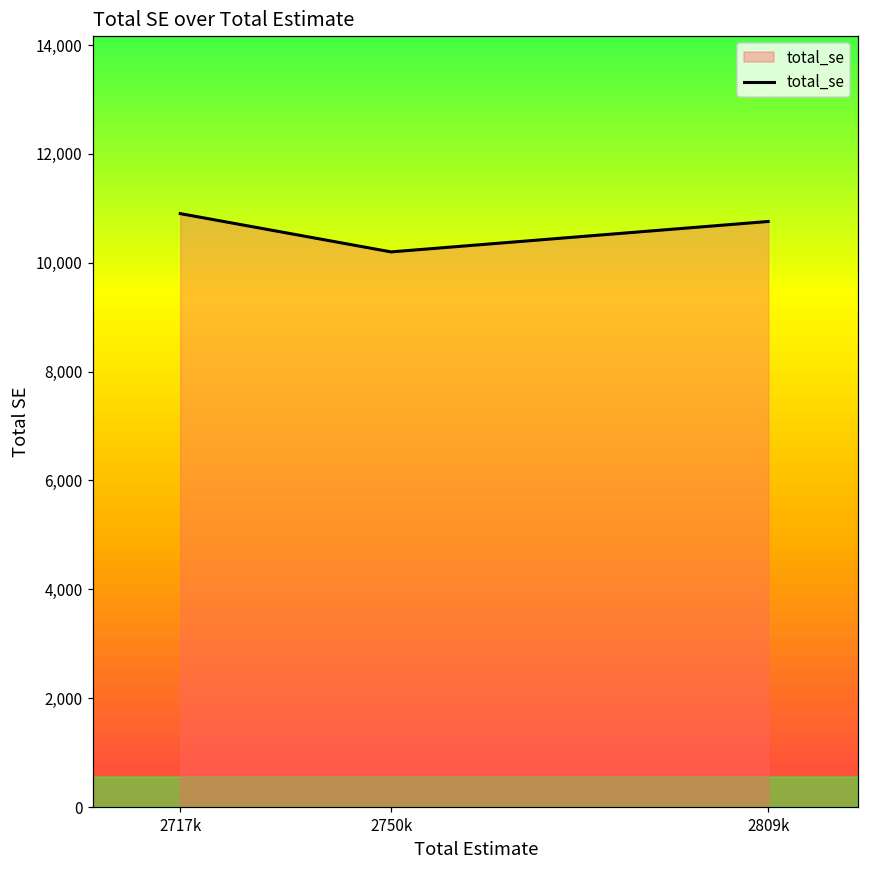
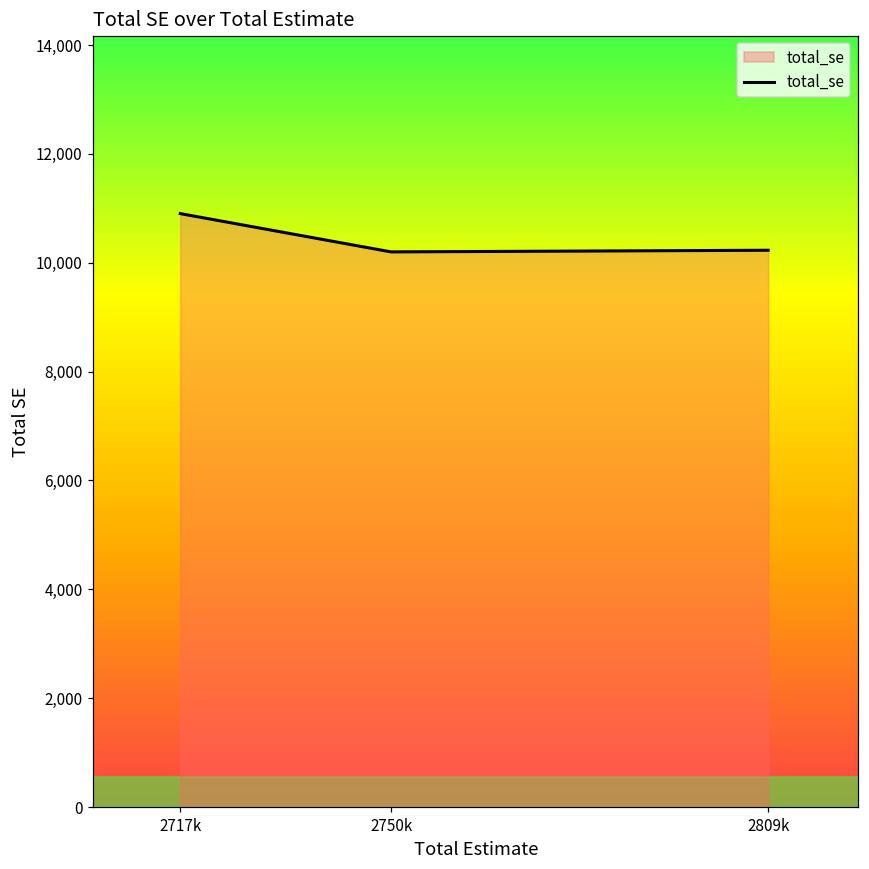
  {
    "2717k": "10,900",
    "2750k": "10,200",
-   "2809k": "10,800"
+   "2809k": "10,200"
  }
